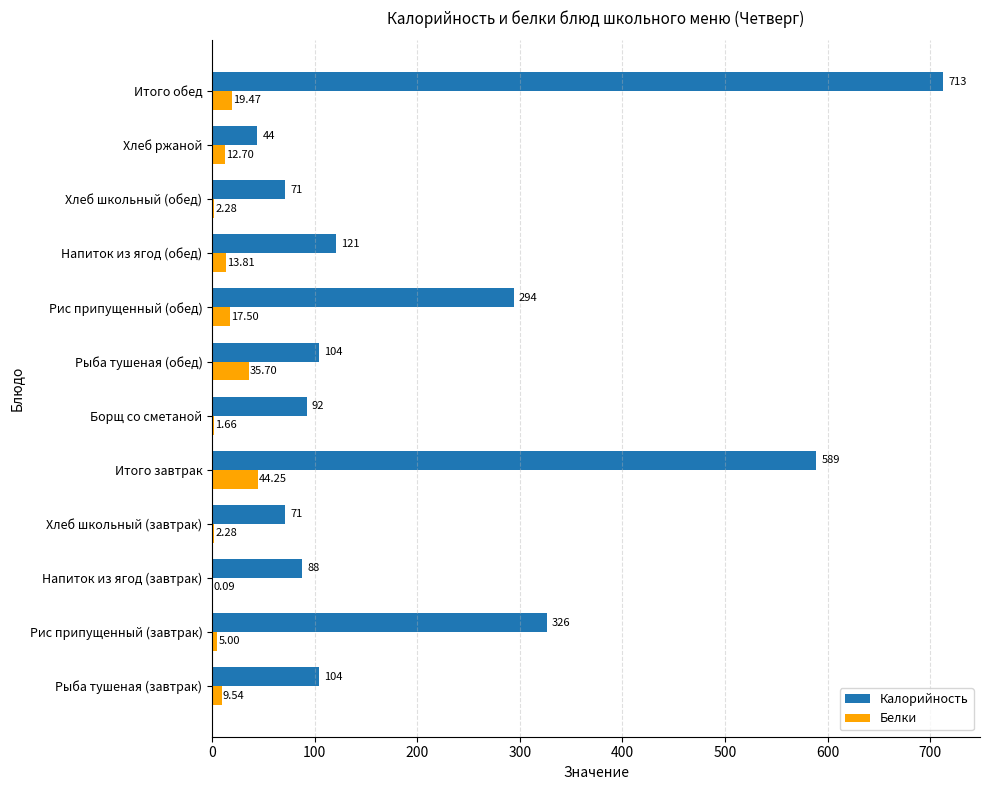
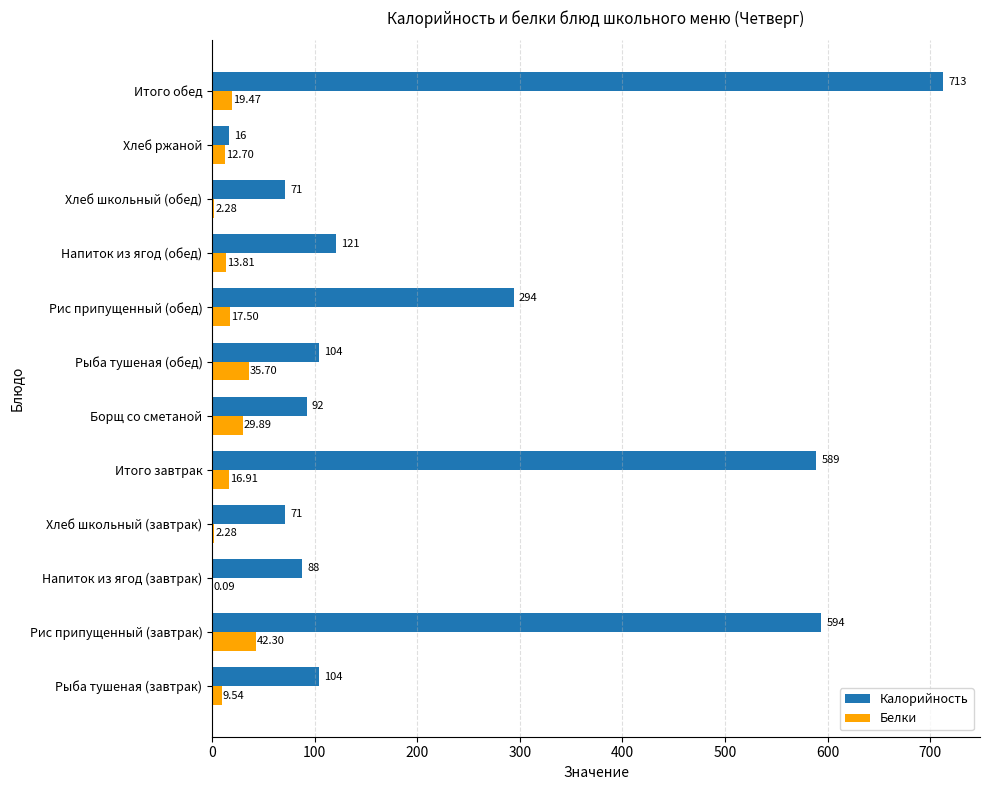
  {
    "Калорийность": {
      "Итого обед": 713,
-     "Хлеб ржаной": 44,
+     "Хлеб ржаной": 16,
      "Хлеб школьный (обед)": 71,
      "Напиток из ягод (обед)": 121,
      "Рис припущенный (обед)": 294,
      "Рыба тушеная (обед)": 104,
      "Борщ со сметаной": 92,
      "Итого завтрак": 589,
      "Хлеб школьный (завтрак)": 71,
      "Напиток из ягод (завтрак)": 88,
-     "Рис припущенный (завтрак)": 326,
+     "Рис припущенный (завтрак)": 594,
      "Рыба тушеная (завтрак)": 104
    },
    "Белки": {
      "Итого обед": 19.47,
      "Хлеб ржаной": 12.70,
      "Хлеб школьный (обед)": 2.28,
      "Напиток из ягод (обед)": 13.81,
      "Рис припущенный (обед)": 17.50,
      "Рыба тушеная (обед)": 35.70,
-     "Борщ со сметаной": 1.66,
-     "Итого завтрак": 44.25,
+     "Борщ со сметаной": 29.89,
+     "Итого завтрак": 16.91,
      "Хлеб школьный (завтрак)": 2.28,
      "Напиток из ягод (завтрак)": 0.09,
-     "Рис припущенный (завтрак)": 5.00,
+     "Рис припущенный (завтрак)": 42.30,
      "Рыба тушеная (завтрак)": 9.54
    }
  }
